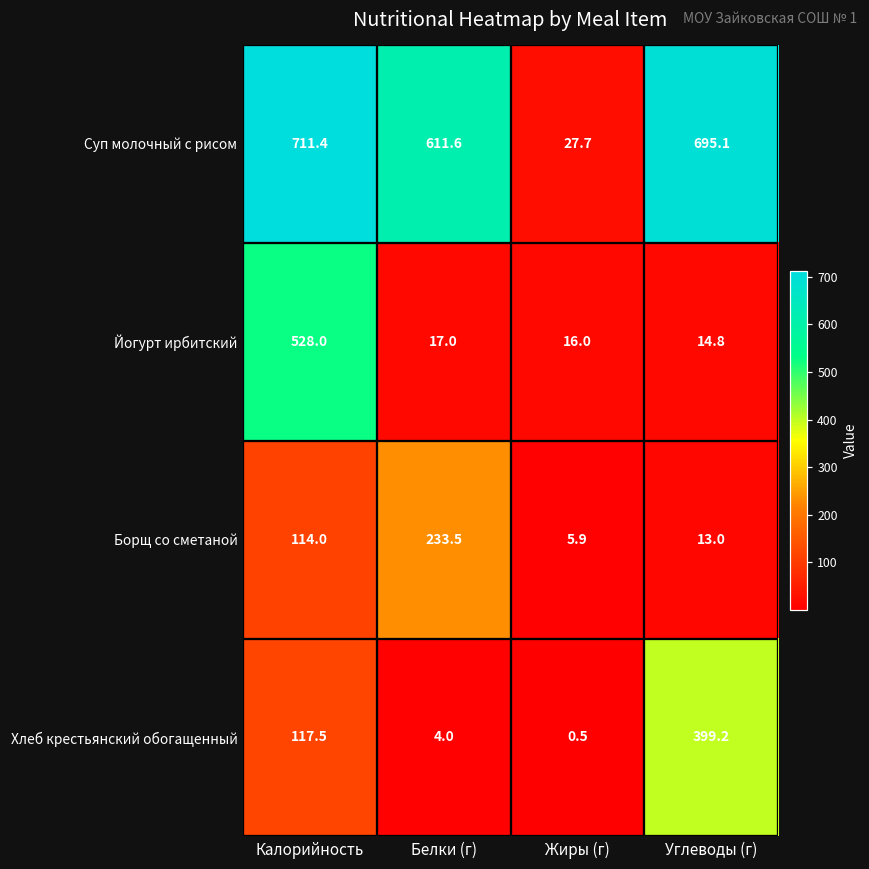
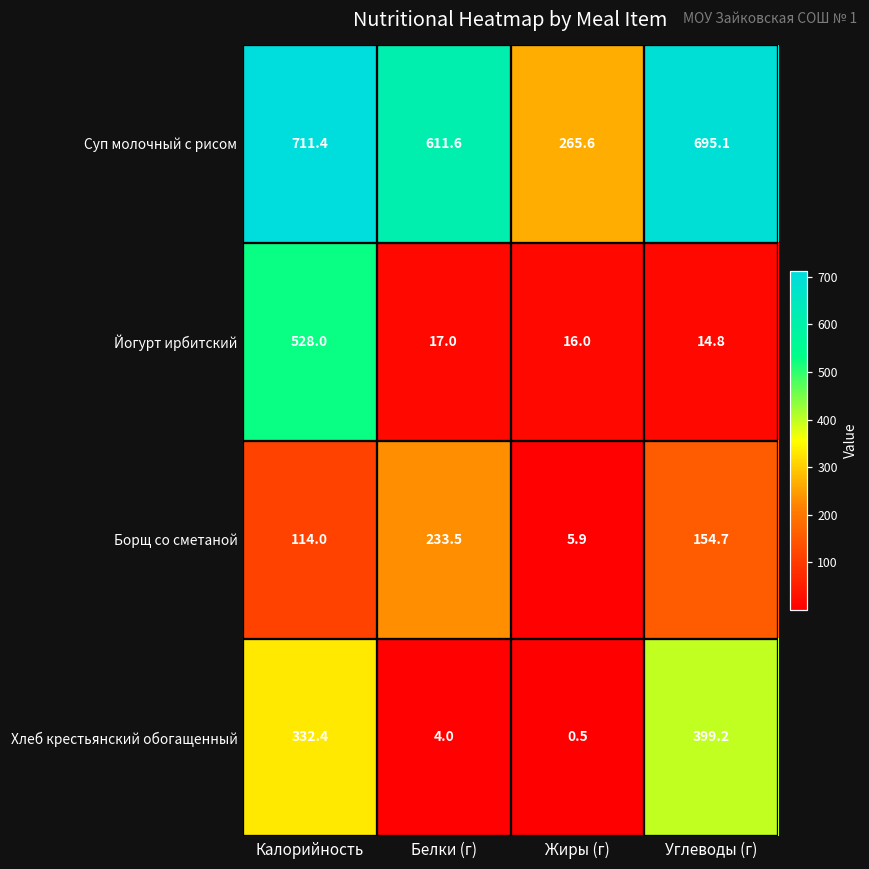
  {
    "Суп молочный с рисом": {
      "Калорийность": 711.4,
      "Белки (г)": 611.6,
-     "Жиры (г)": 27.7,
+     "Жиры (г)": 265.6,
      "Углеводы (г)": 695.1
    },
    "Йогурт ирбитский": {
      "Калорийность": 528.0,
      "Белки (г)": 17.0,
      "Жиры (г)": 16.0,
      "Углеводы (г)": 14.8
    },
    "Борщ со сметаной": {
      "Калорийность": 114.0,
      "Белки (г)": 233.5,
      "Жиры (г)": 5.9,
-     "Углеводы (г)": 13.0
+     "Углеводы (г)": 154.7
    },
    "Хлеб крестьянский обогащенный": {
-     "Калорийность": 117.5,
+     "Калорийность": 332.4,
      "Белки (г)": 4.0,
      "Жиры (г)": 0.5,
      "Углеводы (г)": 399.2
    }
  }
